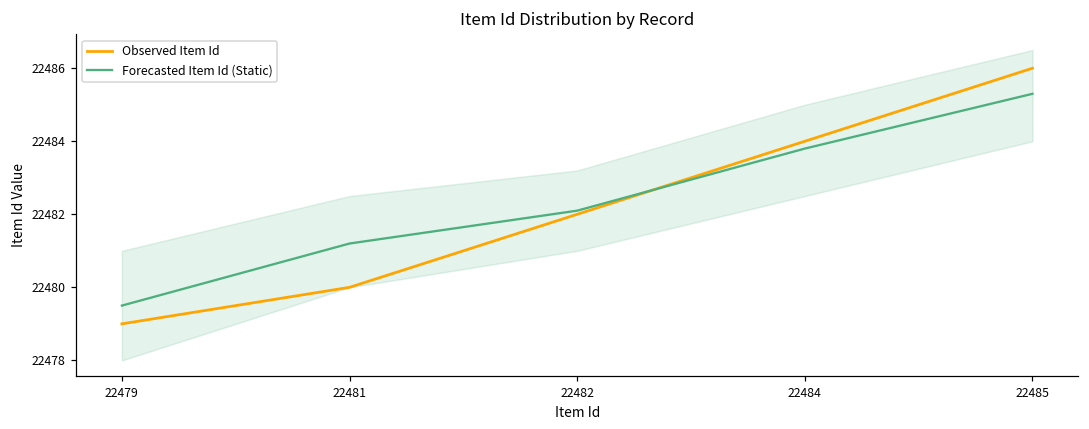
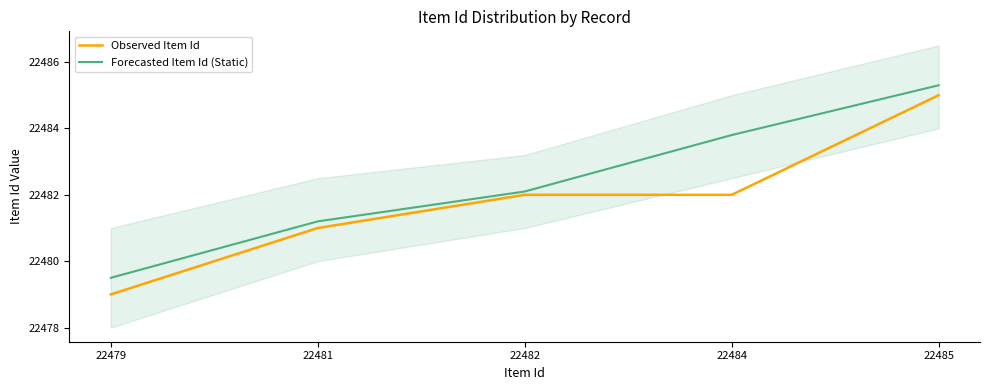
  {
    "Observed Item Id": {
      "22479": 22479,
-     "22481": 22480,
+     "22481": 22481,
      "22482": 22482,
-     "22484": 22484,
-     "22485": 22486
+     "22484": 22482,
+     "22485": 22485
    }
  }
